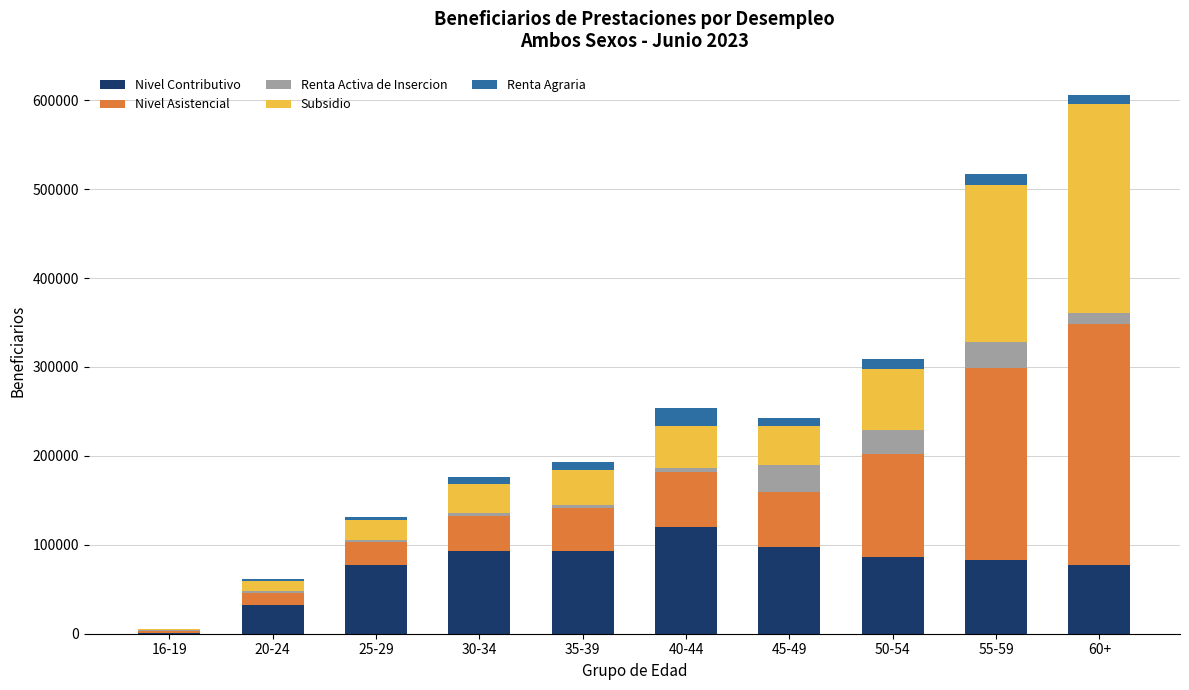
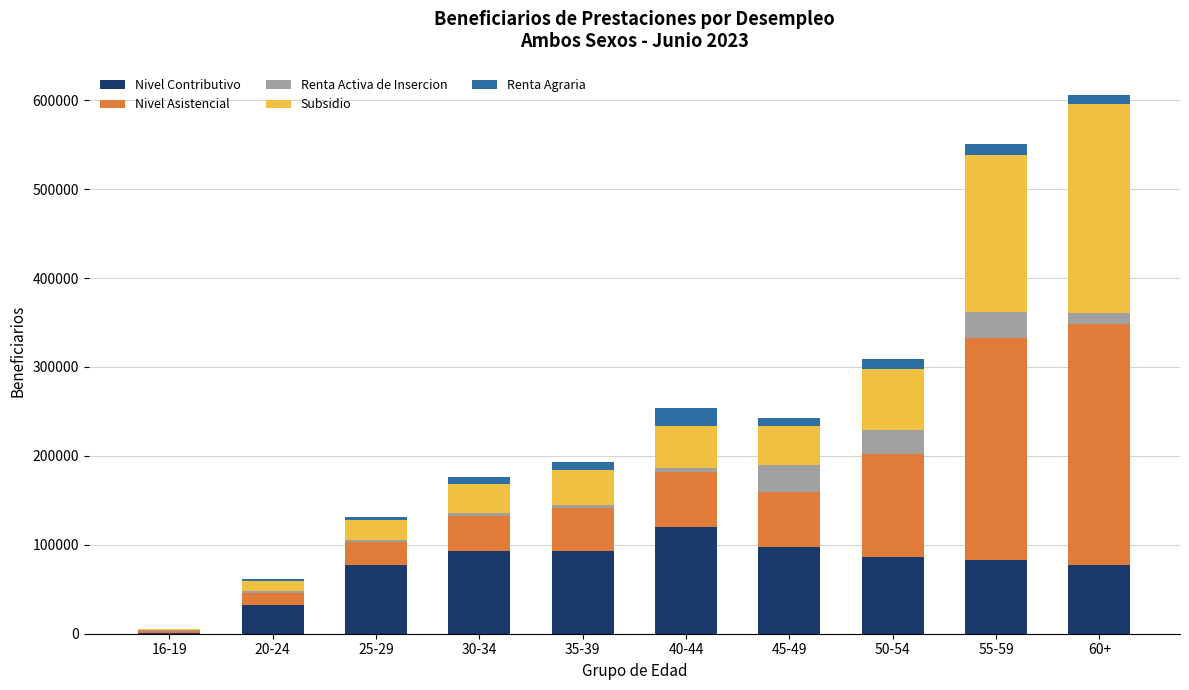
  {
    "Nivel Contributivo": {
      "20-24": 30000,
      "25-29": 80000,
      "30-34": 90000,
      "35-39": 90000,
      "40-44": 120000,
      "45-49": 100000,
      "50-54": 90000,
      "55-59": 80000,
      "60+": 80000
    },
    "Nivel Asistencial": {
      "20-24": 10000,
      "25-29": 30000,
      "30-34": 40000,
      "35-39": 50000,
      "40-44": 60000,
      "45-49": 60000,
      "50-54": 120000,
-     "55-59": 220000,
+     "55-59": 250000,
      "60+": 270000
    },
    "Renta Activa de Insercion": {
      "30-34": 0,
      "35-39": 0,
      "40-44": 0,
      "45-49": 30000,
      "50-54": 30000,
      "55-59": 30000,
      "60+": 10000
    },
    "Subsidio": {
      "20-24": 10000,
      "25-29": 20000,
      "30-34": 30000,
      "35-39": 40000,
      "40-44": 50000,
      "45-49": 40000,
      "50-54": 70000,
      "55-59": 180000,
      "60+": 240000
    },
    "Renta Agraria": {
      "25-29": 0,
      "30-34": 10000,
      "35-39": 10000,
      "40-44": 20000,
      "45-49": 10000,
      "50-54": 10000,
      "55-59": 10000,
      "60+": 10000
    }
  }
